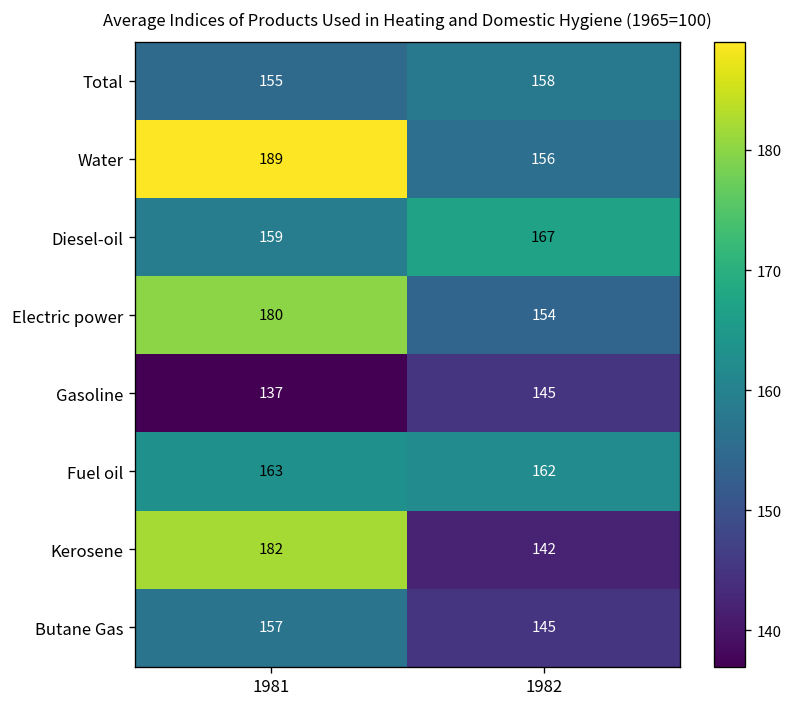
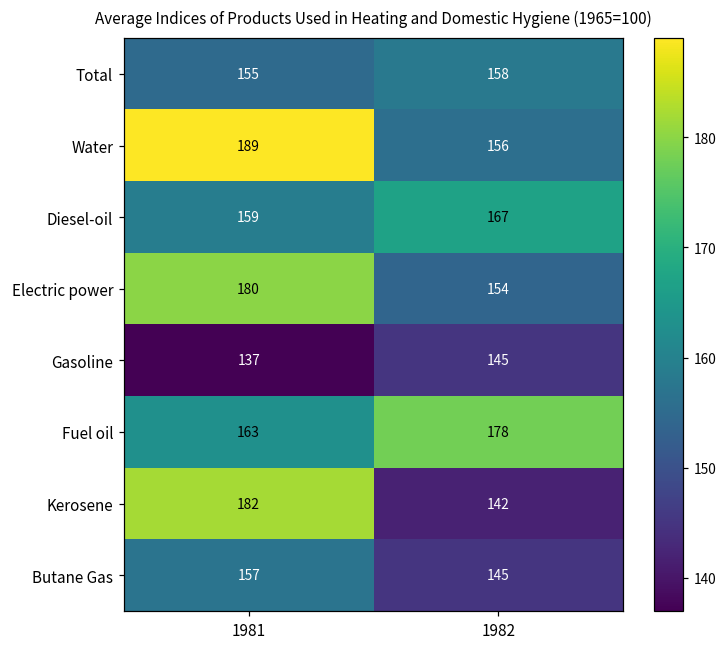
  {
    "Total": {
      "1981": 155,
      "1982": 158
    },
    "Water": {
      "1981": 189,
      "1982": 156
    },
    "Diesel-oil": {
      "1981": 159,
      "1982": 167
    },
    "Electric power": {
      "1981": 180,
      "1982": 154
    },
    "Gasoline": {
      "1981": 137,
      "1982": 145
    },
    "Fuel oil": {
      "1981": 163,
-     "1982": 162
+     "1982": 178
    },
    "Kerosene": {
      "1981": 182,
      "1982": 142
    },
    "Butane Gas": {
      "1981": 157,
      "1982": 145
    }
  }
